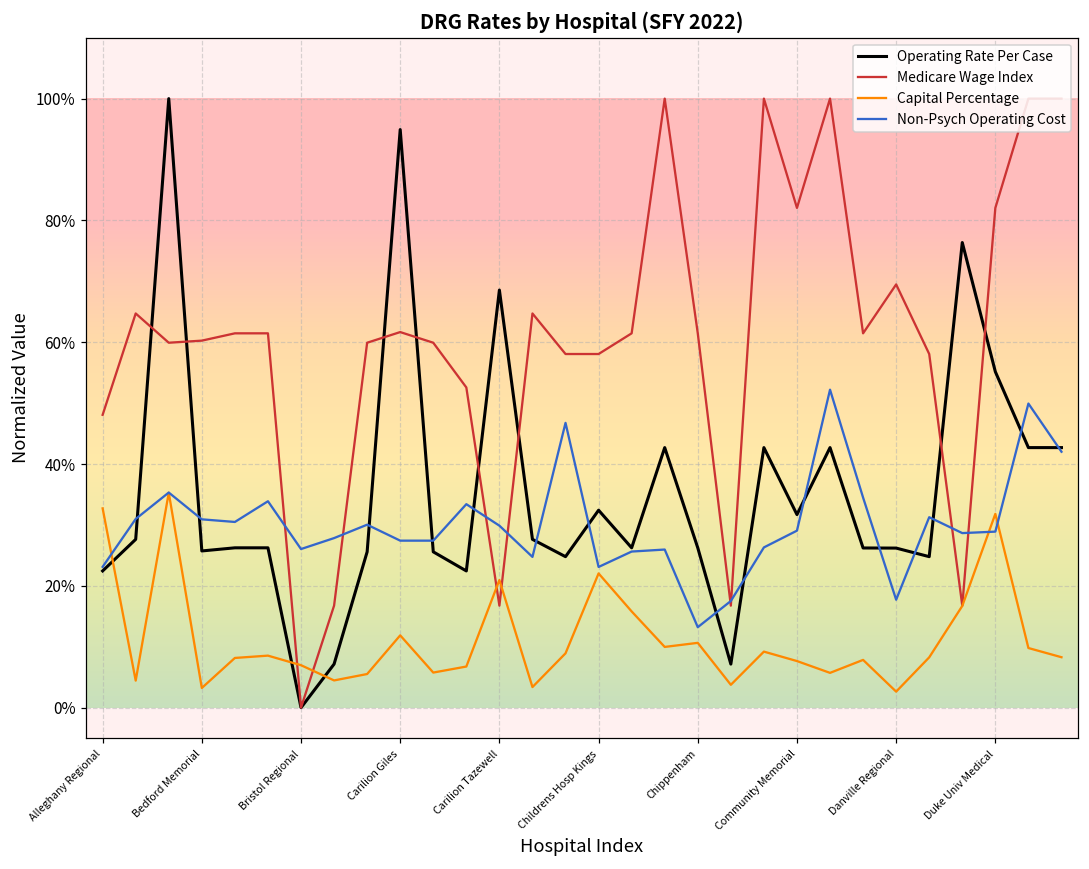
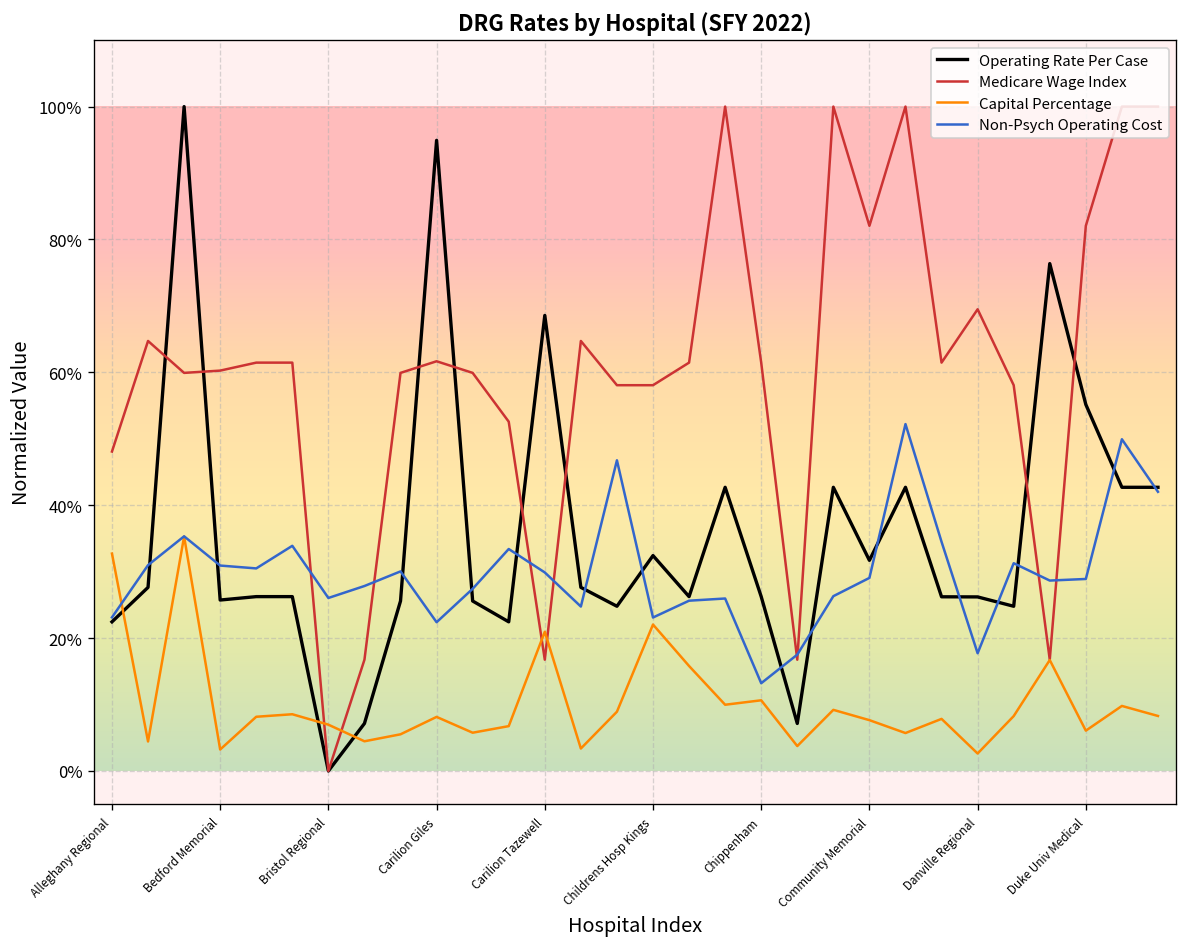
  {
    "Operating Rate Per Case": {
      "Alleghany Regional": "22%",
      "Bedford Memorial": "26%",
      "Carilion Giles": "95%",
      "Carilion Tazewell": "69%",
      "Childrens Hosp Kings": "32%",
      "Chippenham": "26%",
      "Community Memorial": "32%",
      "Danville Regional": "26%",
      "Duke Univ Medical": "55%"
    },
    "Medicare Wage Index": {
      "Alleghany Regional": "48%",
      "Bedford Memorial": "60%",
      "Carilion Giles": "62%",
      "Carilion Tazewell": "17%",
      "Childrens Hosp Kings": "58%",
      "Chippenham": "61%",
      "Community Memorial": "82%",
      "Danville Regional": "69%",
      "Duke Univ Medical": "82%"
    },
    "Capital Percentage": {
      "Alleghany Regional": "33%",
      "Bedford Memorial": "3%",
      "Bristol Regional": "7%",
-     "Carilion Giles": "12%",
+     "Carilion Giles": "8%",
      "Carilion Tazewell": "21%",
      "Childrens Hosp Kings": "22%",
      "Chippenham": "11%",
      "Community Memorial": "8%",
      "Danville Regional": "3%",
-     "Duke Univ Medical": "32%"
+     "Duke Univ Medical": "6%"
    },
    "Non-Psych Operating Cost": {
      "Alleghany Regional": "23%",
      "Bedford Memorial": "31%",
      "Bristol Regional": "26%",
-     "Carilion Giles": "27%",
+     "Carilion Giles": "22%",
      "Carilion Tazewell": "30%",
      "Childrens Hosp Kings": "23%",
      "Chippenham": "13%",
      "Community Memorial": "29%",
      "Danville Regional": "18%",
      "Duke Univ Medical": "29%"
    }
  }
